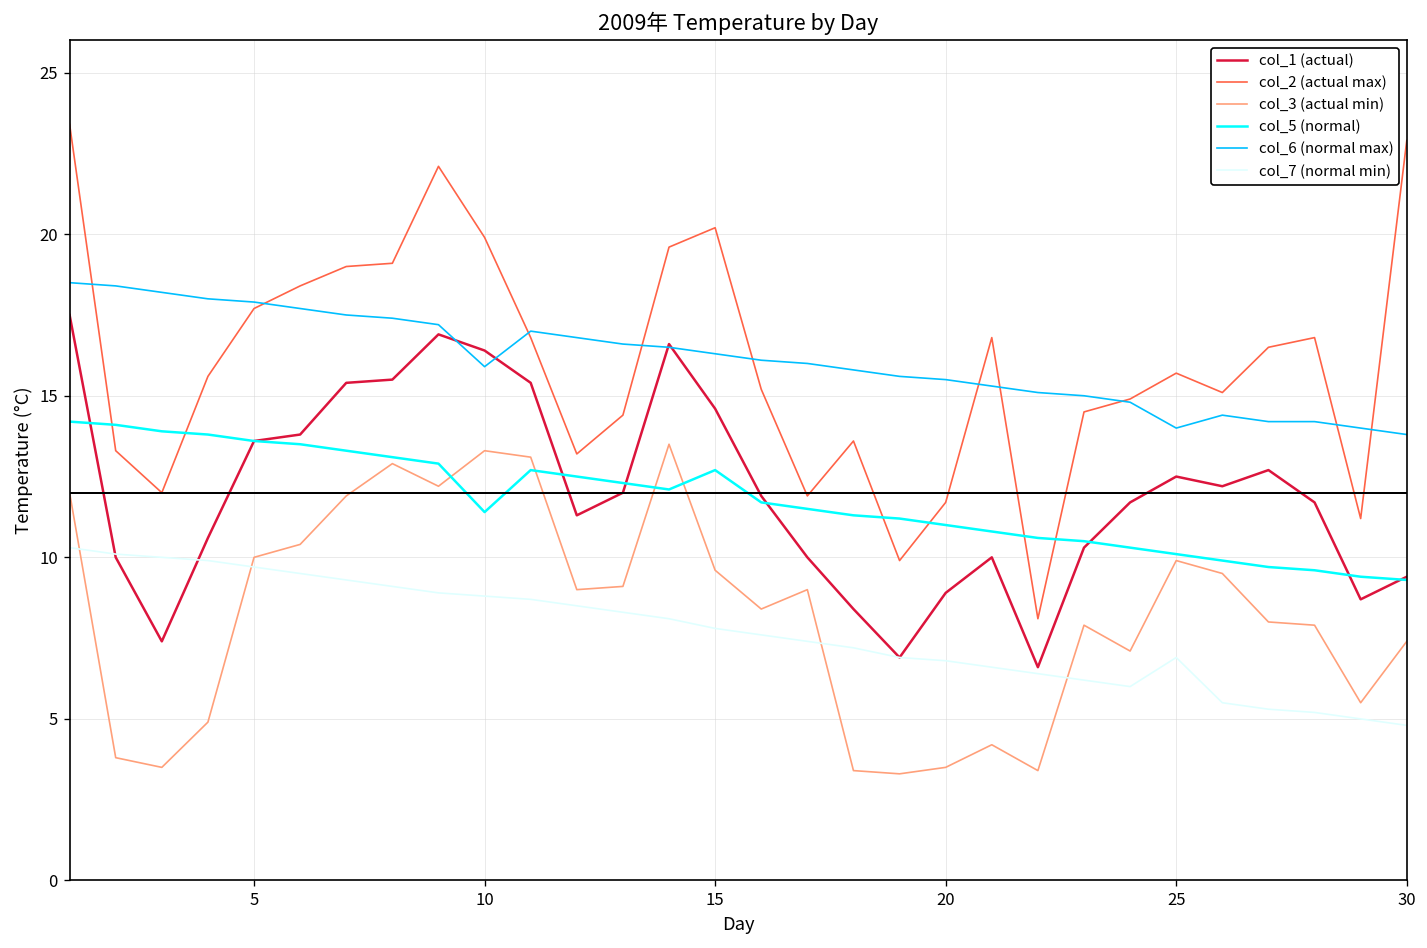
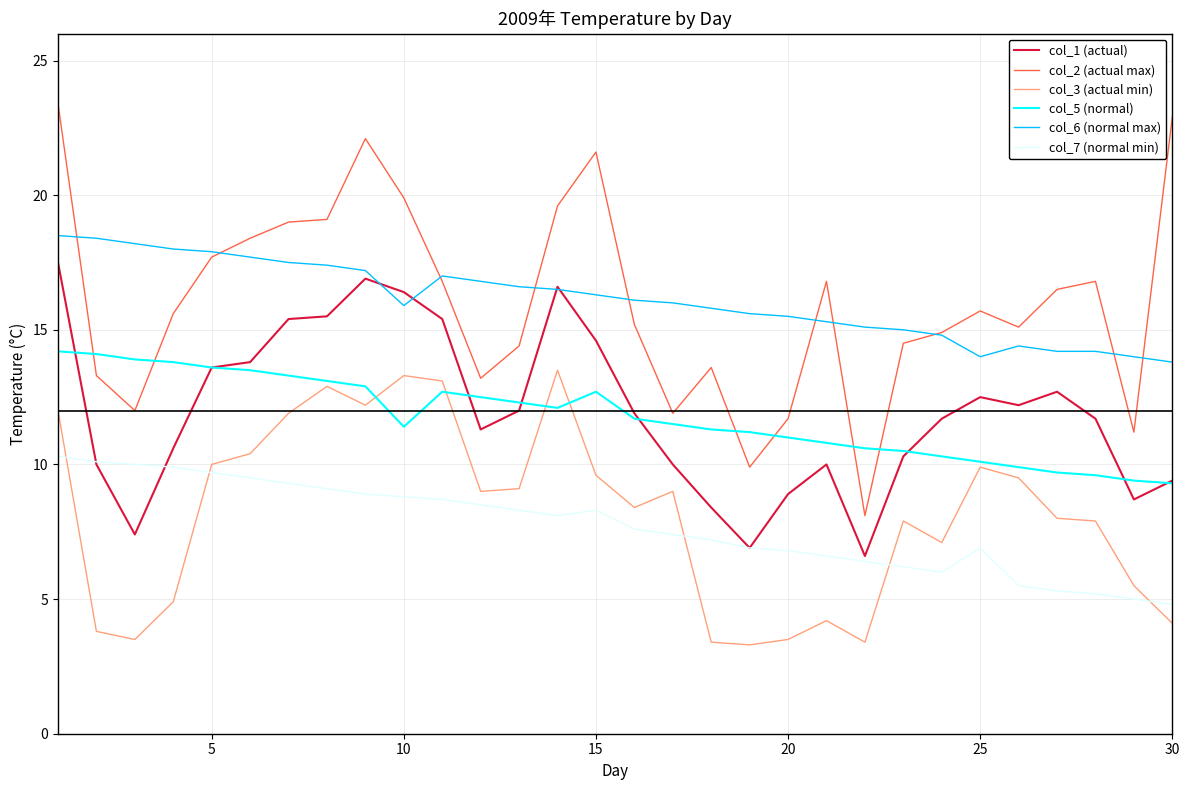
  {
    "col_1 (actual)": {
      "10": 16.4,
      "15": 14.6,
      "20": 8.9,
      "25": 12.5,
      "30": 9.4
    },
    "col_2 (actual max)": {
      "5": 17.7,
      "10": 19.9,
-     "15": 20.2,
+     "15": 21.6,
      "20": 11.7,
      "25": 15.7,
      "30": 22.9
    },
    "col_3 (actual min)": {
      "5": 10.0,
      "10": 13.3,
      "15": 9.6,
      "20": 3.5,
      "25": 9.9,
-     "30": 7.4
+     "30": 4.1
    },
    "col_5 (normal)": {
      "10": 11.4,
      "15": 12.7,
      "20": 11.0,
      "25": 10.1,
      "30": 9.3
    },
    "col_6 (normal max)": {
      "5": 17.9,
      "10": 15.9,
      "15": 16.3,
      "20": 15.5,
      "25": 14.0,
      "30": 13.8
    },
    "col_7 (normal min)": {
      "5": 9.7,
      "10": 8.8,
-     "15": 7.8,
+     "15": 8.3,
      "20": 6.8,
      "25": 6.9,
      "30": 4.8
    }
  }
